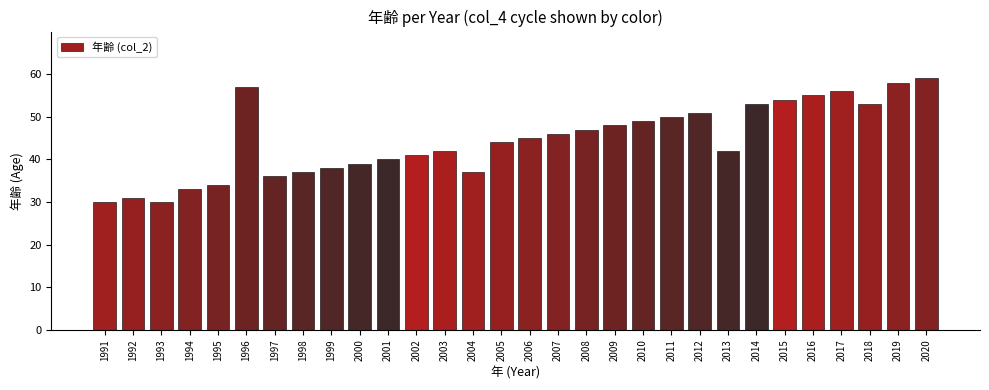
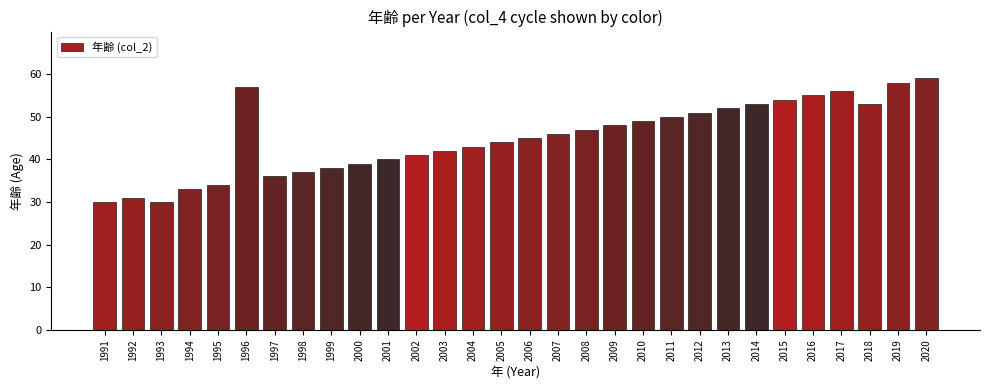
  {
    "1991": 30,
    "1992": 31,
    "1993": 30,
    "1994": 33,
    "1995": 34,
    "1996": 57,
    "1997": 36,
    "1998": 37,
    "1999": 38,
    "2000": 39,
    "2001": 40,
    "2002": 41,
    "2003": 42,
-   "2004": 37,
+   "2004": 43,
    "2005": 44,
    "2006": 45,
    "2007": 46,
    "2008": 47,
    "2009": 48,
    "2010": 49,
    "2011": 50,
    "2012": 51,
-   "2013": 42,
+   "2013": 52,
    "2014": 53,
    "2015": 54,
    "2016": 55,
    "2017": 56,
    "2018": 53,
    "2019": 58,
    "2020": 59
  }
